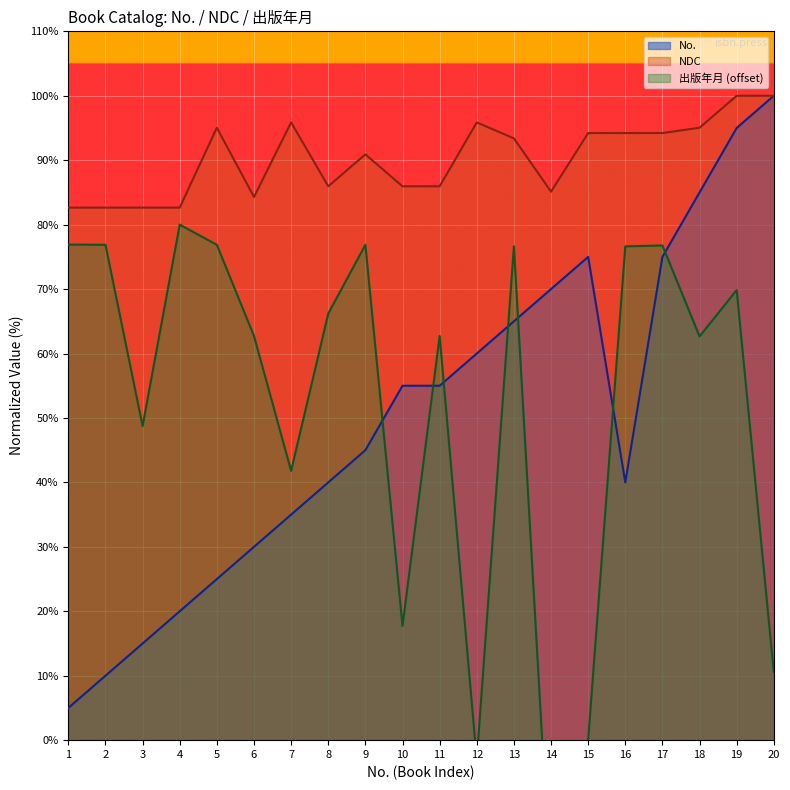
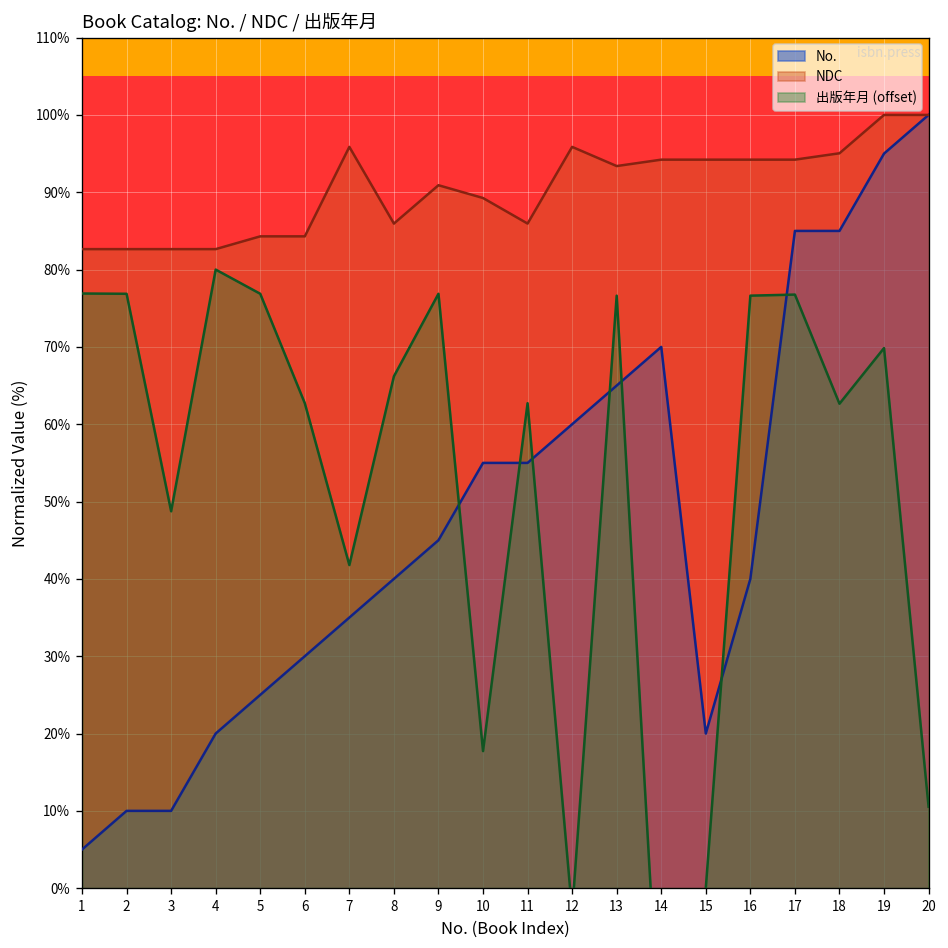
  {
    "No.": {
      "1": "5%",
      "2": "10%",
-     "3": "15%",
+     "3": "10%",
      "4": "20%",
      "5": "25%",
      "6": "30%",
      "7": "35%",
      "8": "40%",
      "9": "45%",
      "10": "55%",
      "11": "55%",
      "12": "60%",
      "13": "65%",
      "14": "70%",
-     "15": "75%",
+     "15": "20%",
      "16": "40%",
-     "17": "75%",
+     "17": "85%",
      "18": "85%",
      "19": "95%"
    },
    "NDC": {
      "1": "83%",
      "2": "83%",
      "3": "83%",
      "4": "83%",
-     "5": "95%",
+     "5": "84%",
      "6": "84%",
      "7": "96%",
      "8": "86%",
      "9": "91%",
-     "10": "86%",
+     "10": "89%",
      "11": "86%",
      "12": "96%",
      "13": "93%",
-     "14": "85%",
+     "14": "94%",
      "15": "94%",
      "16": "94%",
      "17": "94%",
      "18": "95%",
      "19": "100%"
    }
  }
